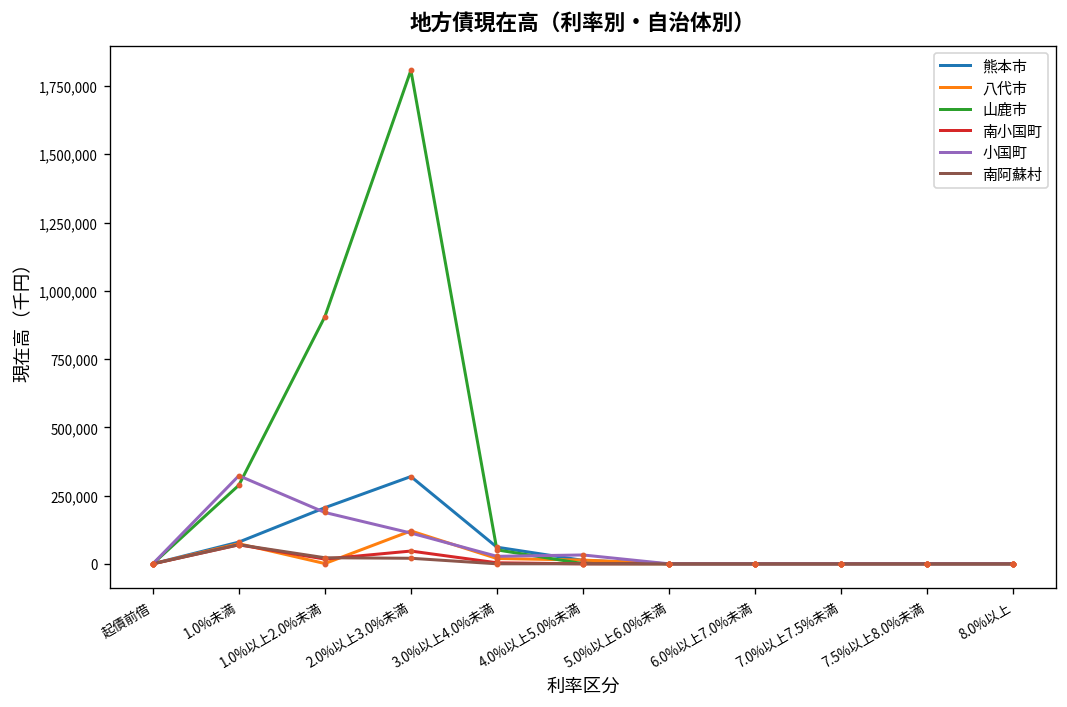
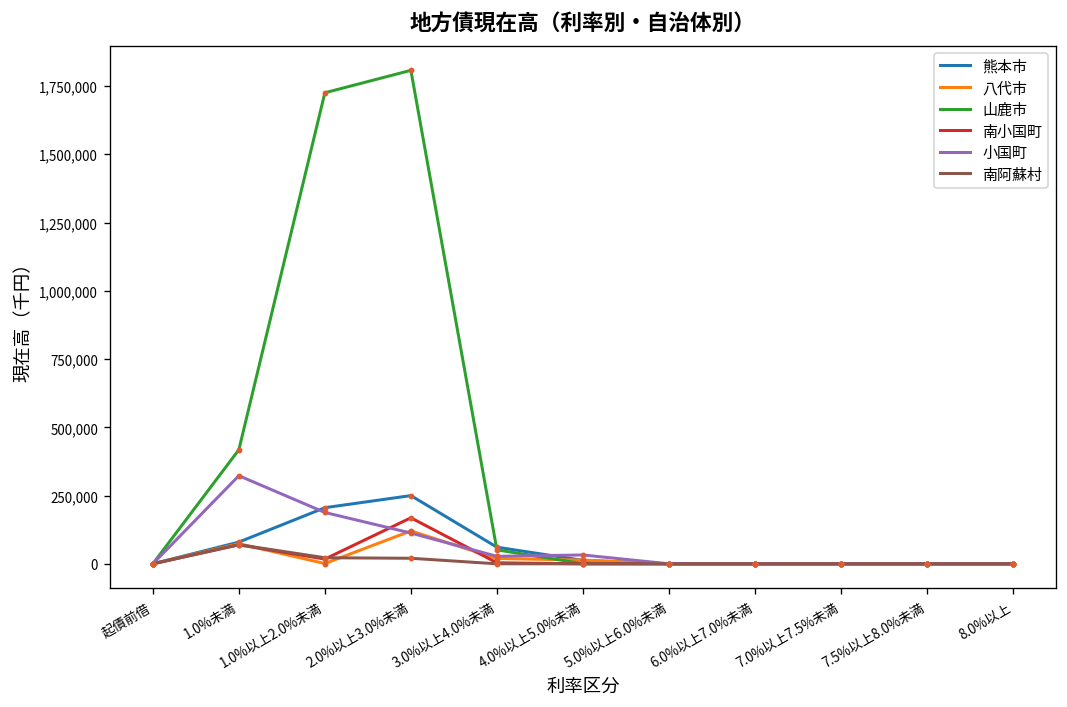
  {
    "熊本市": {
      "1.0%以上2.0%未満": "210,000",
-     "2.0%以上3.0%未満": "320,000"
+     "2.0%以上3.0%未満": "250,000"
    },
    "八代市": {
      "1.0%以上2.0%未満": "0"
    },
    "山鹿市": {
-     "1.0%未満": "290,000",
-     "1.0%以上2.0%未満": "910,000",
+     "1.0%未満": "420,000",
+     "1.0%以上2.0%未満": "1,730,000",
      "2.0%以上3.0%未満": "1,810,000"
    },
    "南小国町": {
-     "2.0%以上3.0%未満": "50,000"
+     "2.0%以上3.0%未満": "170,000"
    },
    "小国町": {
      "1.0%未満": "320,000",
      "1.0%以上2.0%未満": "190,000",
      "4.0%以上5.0%未満": "30,000"
    },
    "南阿蘇村": {
      "2.0%以上3.0%未満": "20,000"
    }
  }
